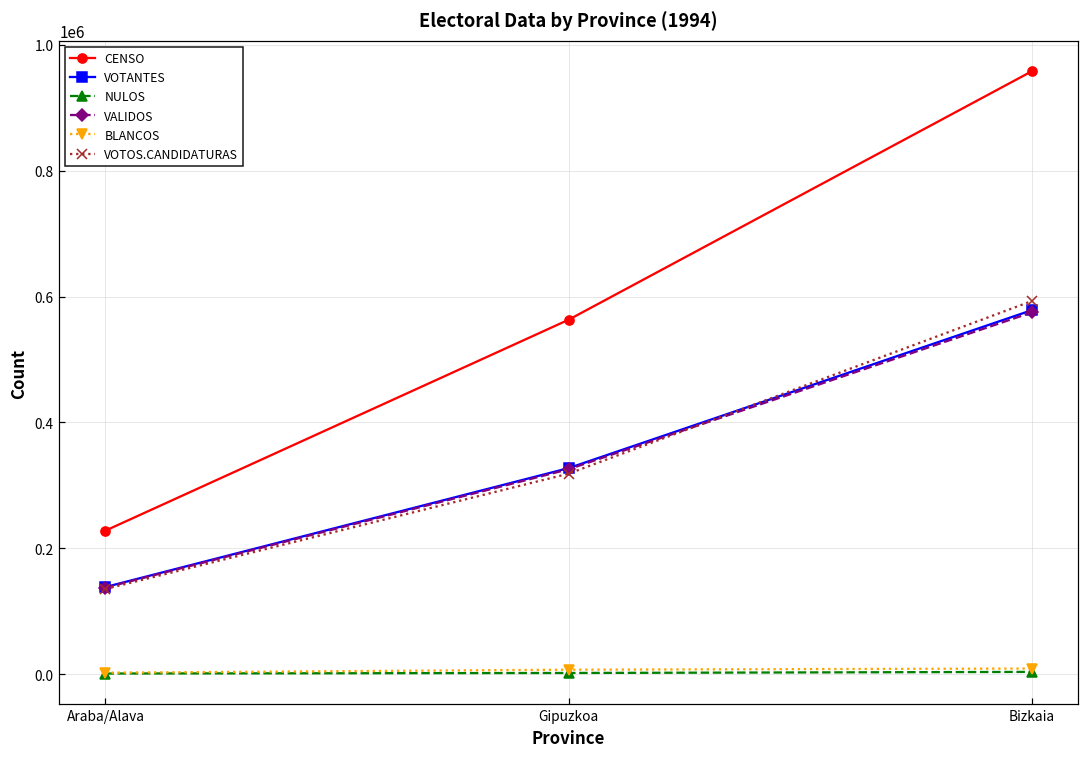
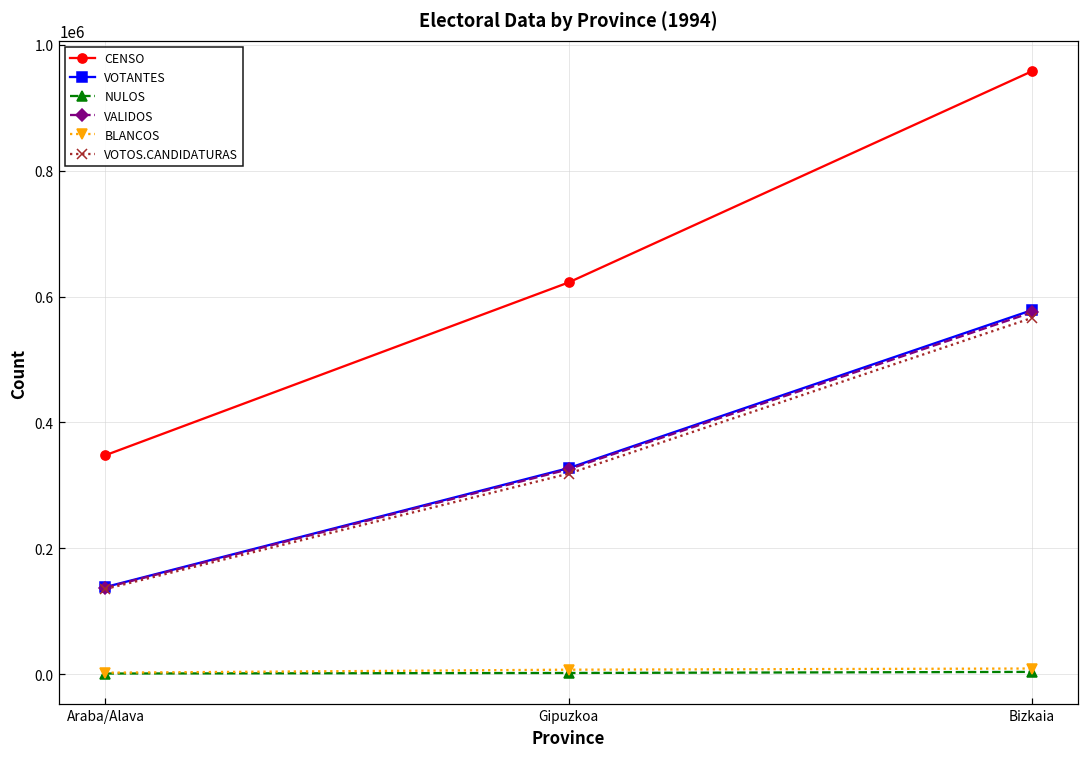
  {
    "CENSO": {
-     "Araba/Alava": 230000,
-     "Gipuzkoa": 560000,
+     "Araba/Alava": 350000,
+     "Gipuzkoa": 620000,
      "Bizkaia": 960000
    },
    "NULOS": {
      "Gipuzkoa": 0,
      "Bizkaia": 0
    },
    "BLANCOS": {
      "Gipuzkoa": 10000,
      "Bizkaia": 10000
    },
    "VOTOS.CANDIDATURAS": {
      "Gipuzkoa": 320000,
-     "Bizkaia": 590000
+     "Bizkaia": 570000
    }
  }
